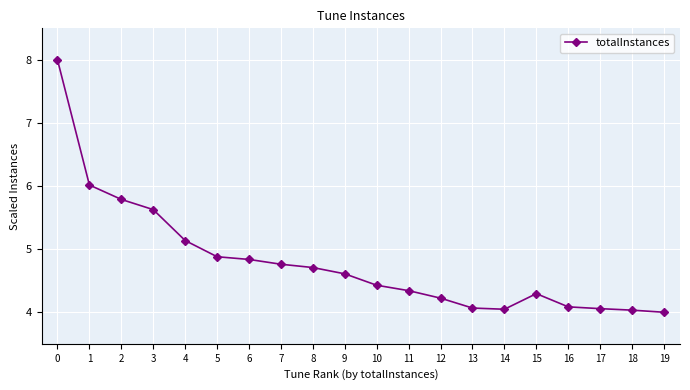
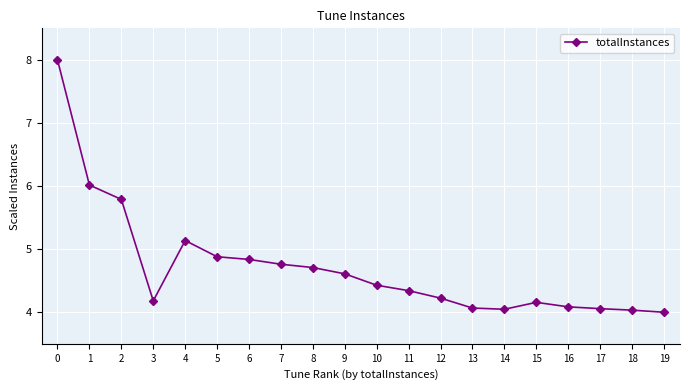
  {
    "0": 8.0,
    "1": 6.0,
    "2": 5.8,
-   "3": 5.6,
+   "3": 4.2,
    "4": 5.1,
    "5": 4.9,
    "6": 4.8,
    "7": 4.8,
    "8": 4.7,
    "9": 4.6,
    "10": 4.4,
    "11": 4.3,
    "12": 4.2,
    "13": 4.1,
    "14": 4.0,
-   "15": 4.3,
+   "15": 4.2,
    "16": 4.1,
    "17": 4.1,
    "18": 4.0,
    "19": 4.0
  }
